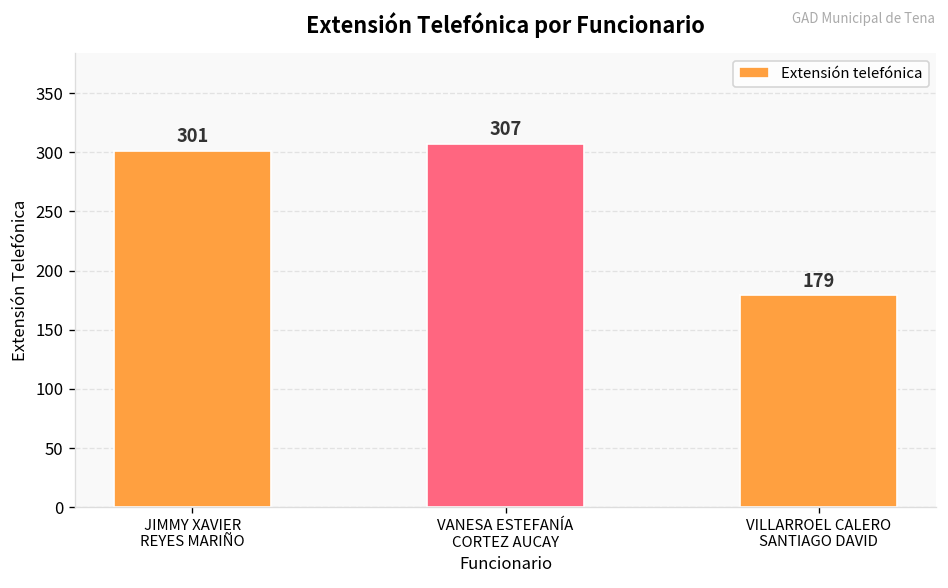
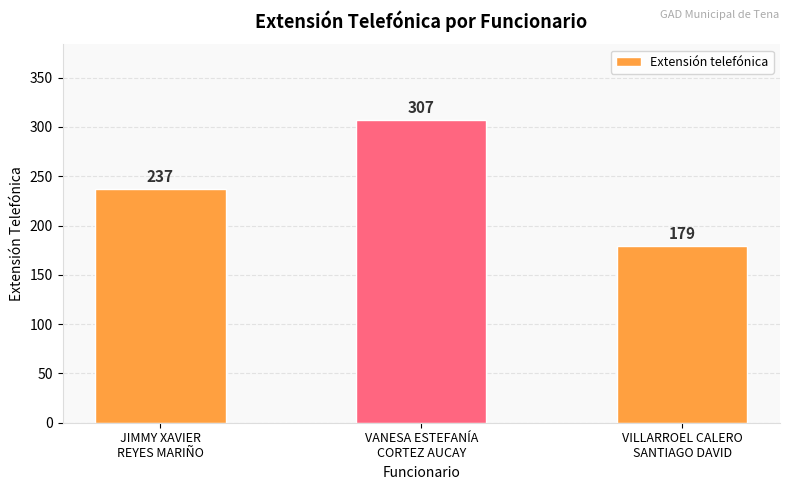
  {
-   "JIMMY XAVIER REYES MARIÑO": 301,
+   "JIMMY XAVIER REYES MARIÑO": 237,
    "VANESA ESTEFANÍA CORTEZ AUCAY": 307,
    "VILLARROEL CALERO SANTIAGO DAVID": 179
  }
